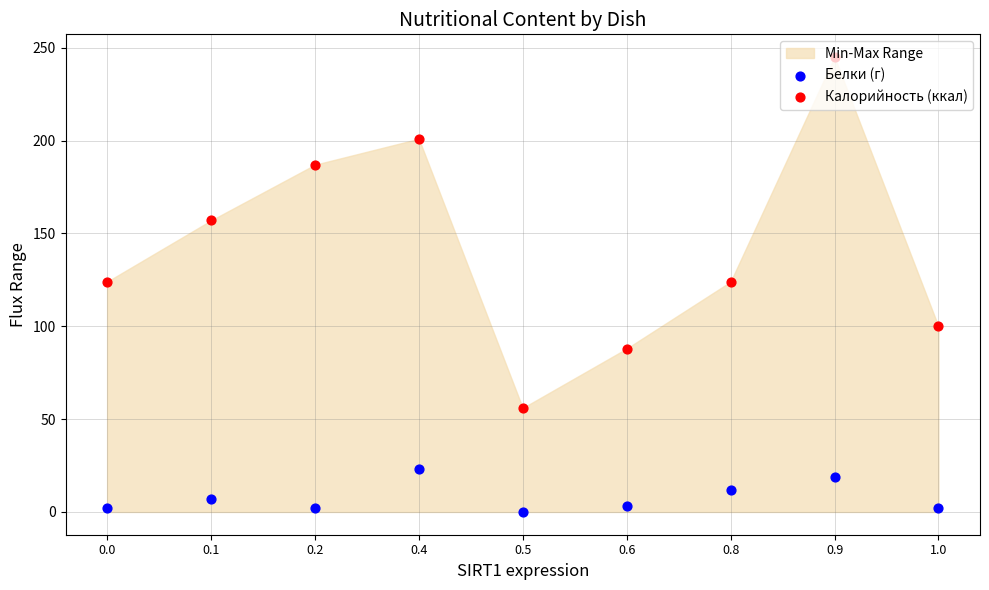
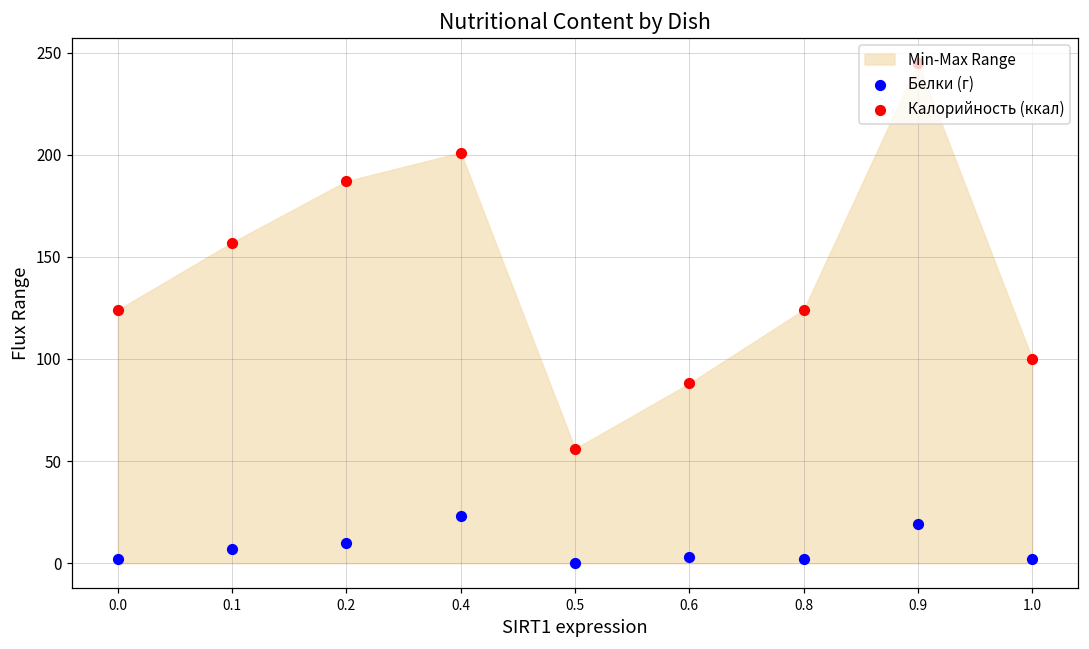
  {
    "Калорийность (ккал)": {
      "0.0": 124,
      "0.1": 157,
      "0.2": 187,
      "0.4": 201,
      "0.5": 56,
      "0.6": 88,
      "0.8": 124,
      "1.0": 100
    },
    "Белки (г)": {
-     "0.2": 2,
-     "0.8": 12
+     "0.2": 10,
+     "0.8": 2
    }
  }
